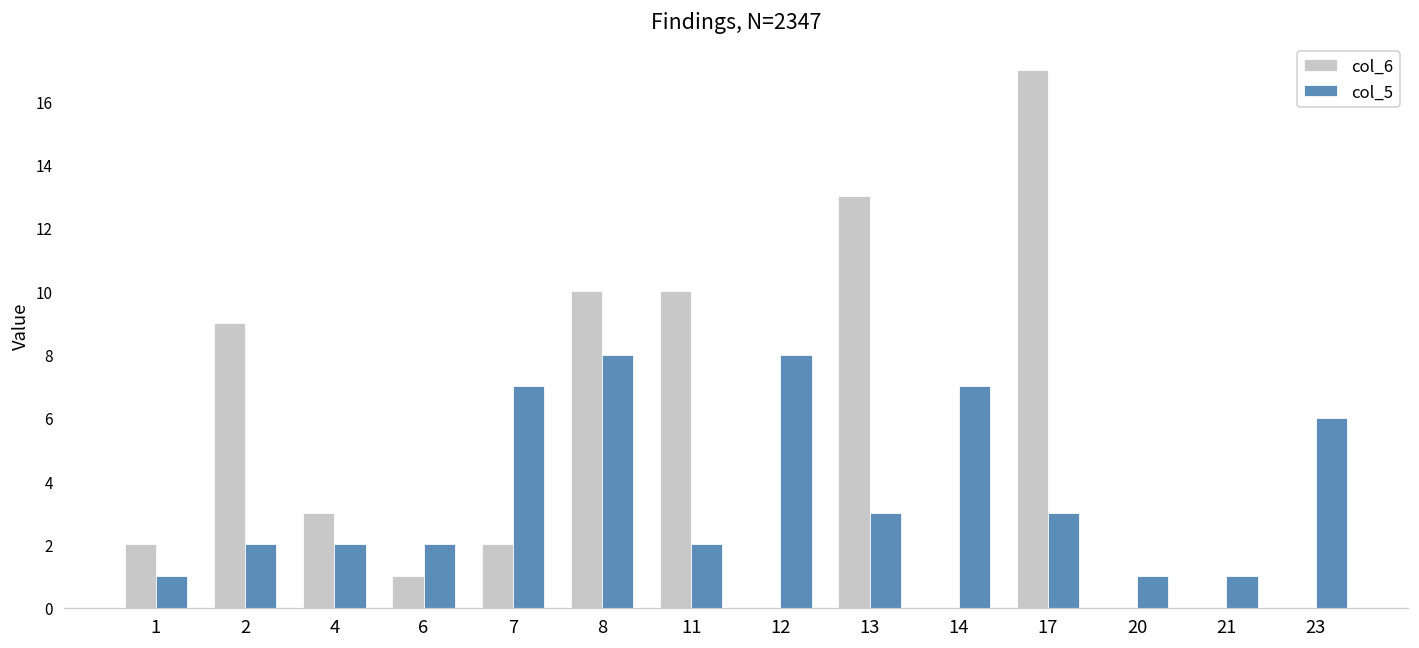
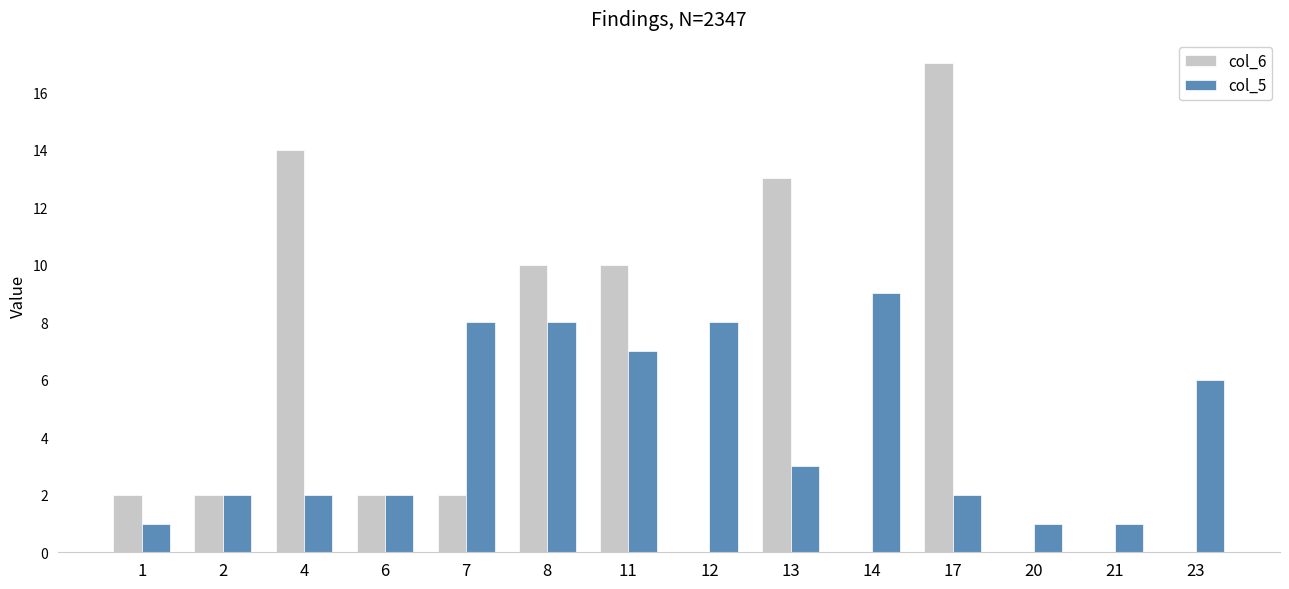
  {
    "col_6": {
      "1": 2,
-     "2": 9,
-     "4": 3,
-     "6": 1,
+     "2": 2,
+     "4": 14,
+     "6": 2,
      "7": 2,
      "8": 10,
      "11": 10,
      "12": 0,
      "13": 13,
      "14": 0,
      "17": 17,
      "20": 0,
      "21": 0,
      "23": 0
    },
    "col_5": {
      "1": 1,
      "2": 2,
      "4": 2,
      "6": 2,
-     "7": 7,
+     "7": 8,
      "8": 8,
-     "11": 2,
+     "11": 7,
      "12": 8,
      "13": 3,
-     "14": 7,
-     "17": 3,
+     "14": 9,
+     "17": 2,
      "20": 1,
      "21": 1,
      "23": 6
    }
  }
